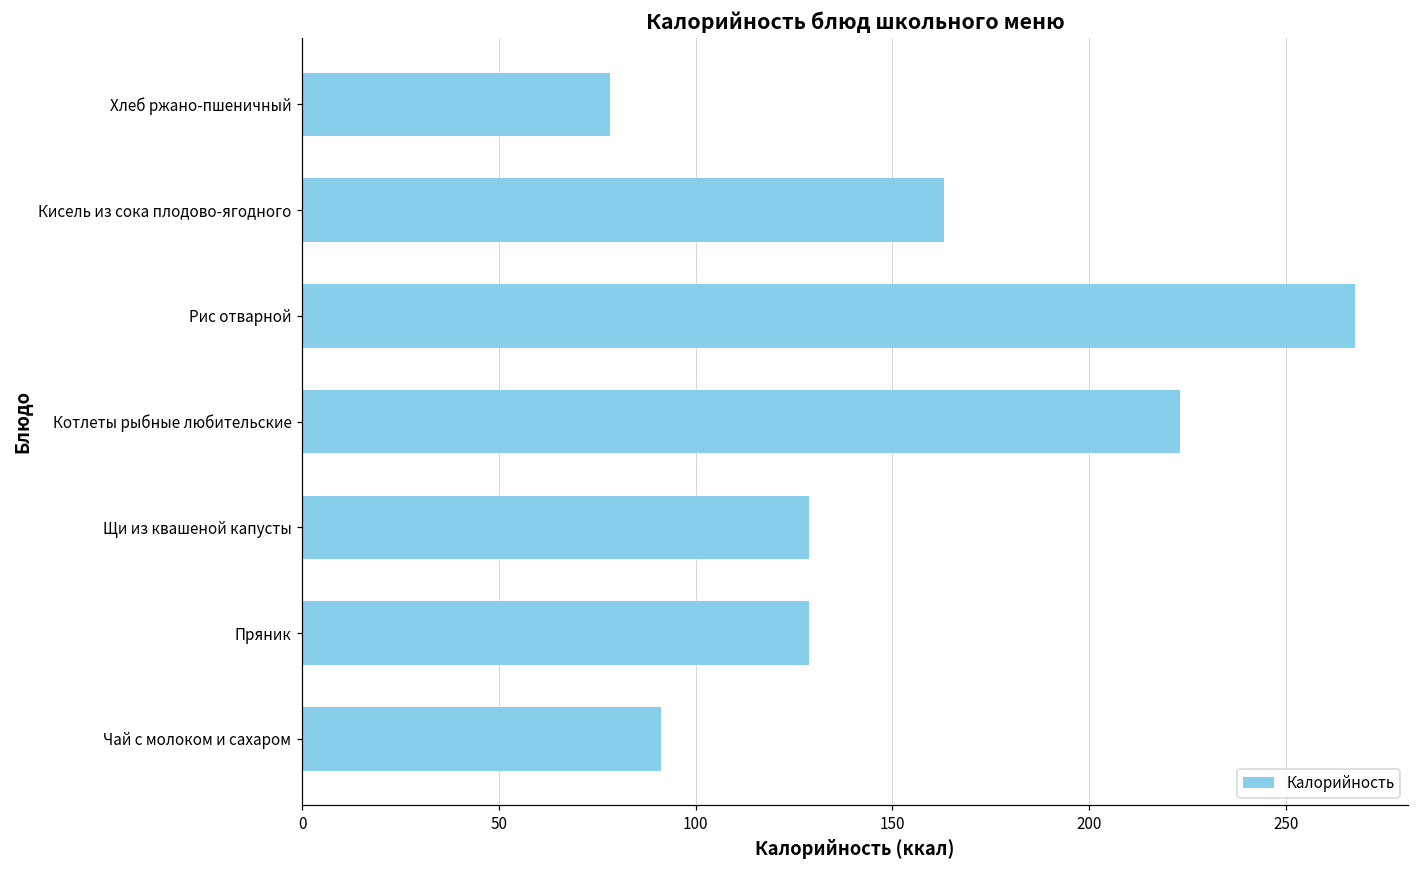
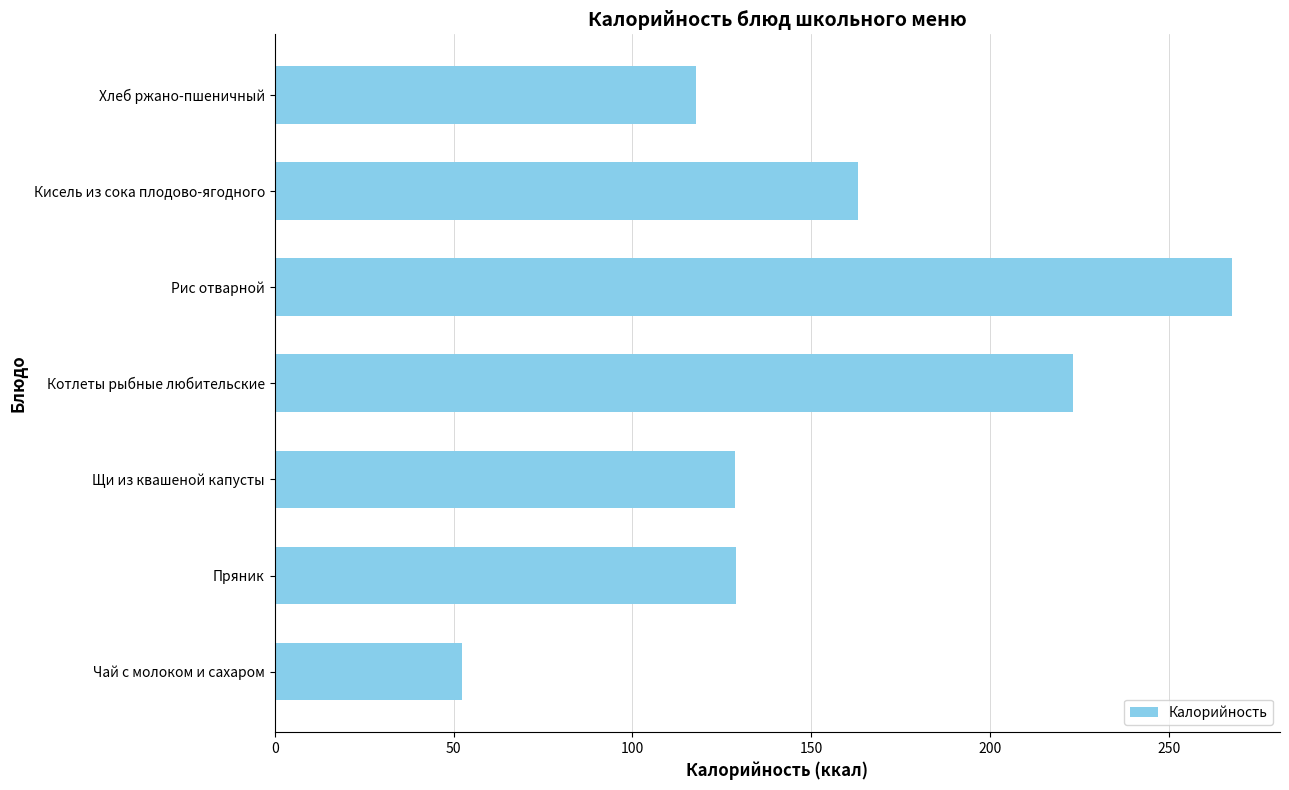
  {
-   "Хлеб ржано-пшеничный": 78,
+   "Хлеб ржано-пшеничный": 118,
    "Кисель из сока плодово-ягодного": 163,
    "Рис отварной": 268,
    "Котлеты рыбные любительские": 223,
    "Щи из квашеной капусты": 129,
    "Пряник": 129,
-   "Чай с молоком и сахаром": 91
+   "Чай с молоком и сахаром": 52
  }
